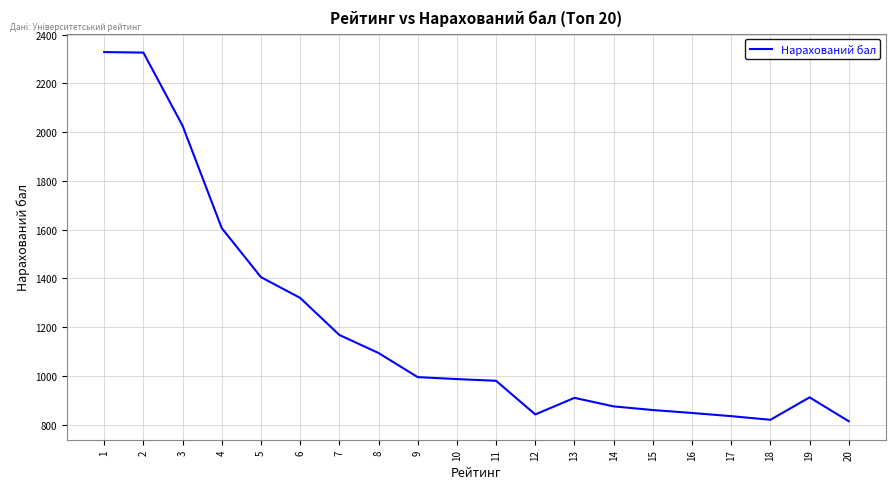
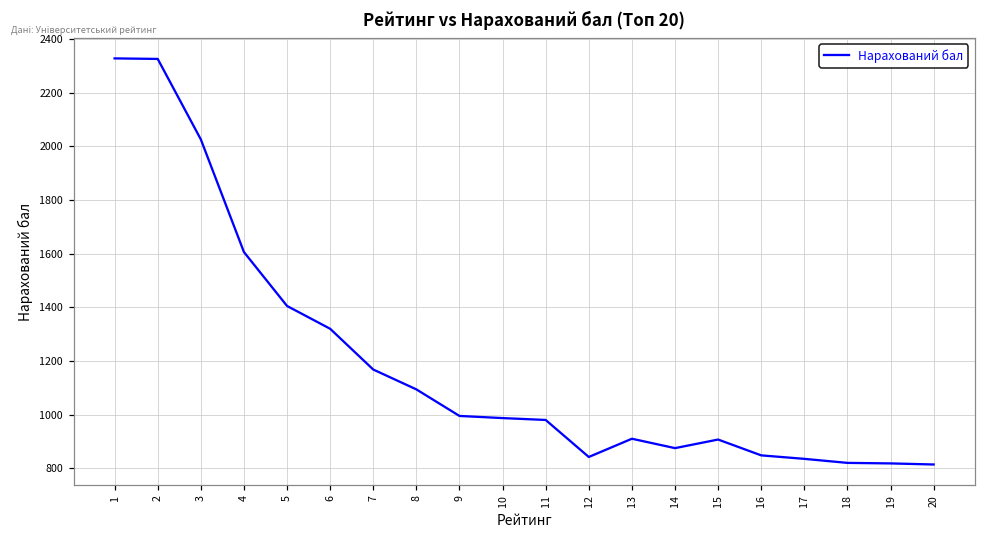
  {
    "1": 2330,
    "2": 2330,
    "3": 2030,
    "4": 1610,
    "5": 1410,
    "6": 1320,
    "7": 1170,
    "8": 1090,
    "9": 1000,
    "10": 990,
    "11": 980,
    "12": 840,
    "13": 910,
    "14": 880,
-   "15": 860,
+   "15": 910,
    "16": 850,
    "17": 840,
    "18": 820,
-   "19": 910,
+   "19": 820,
    "20": 810
  }
